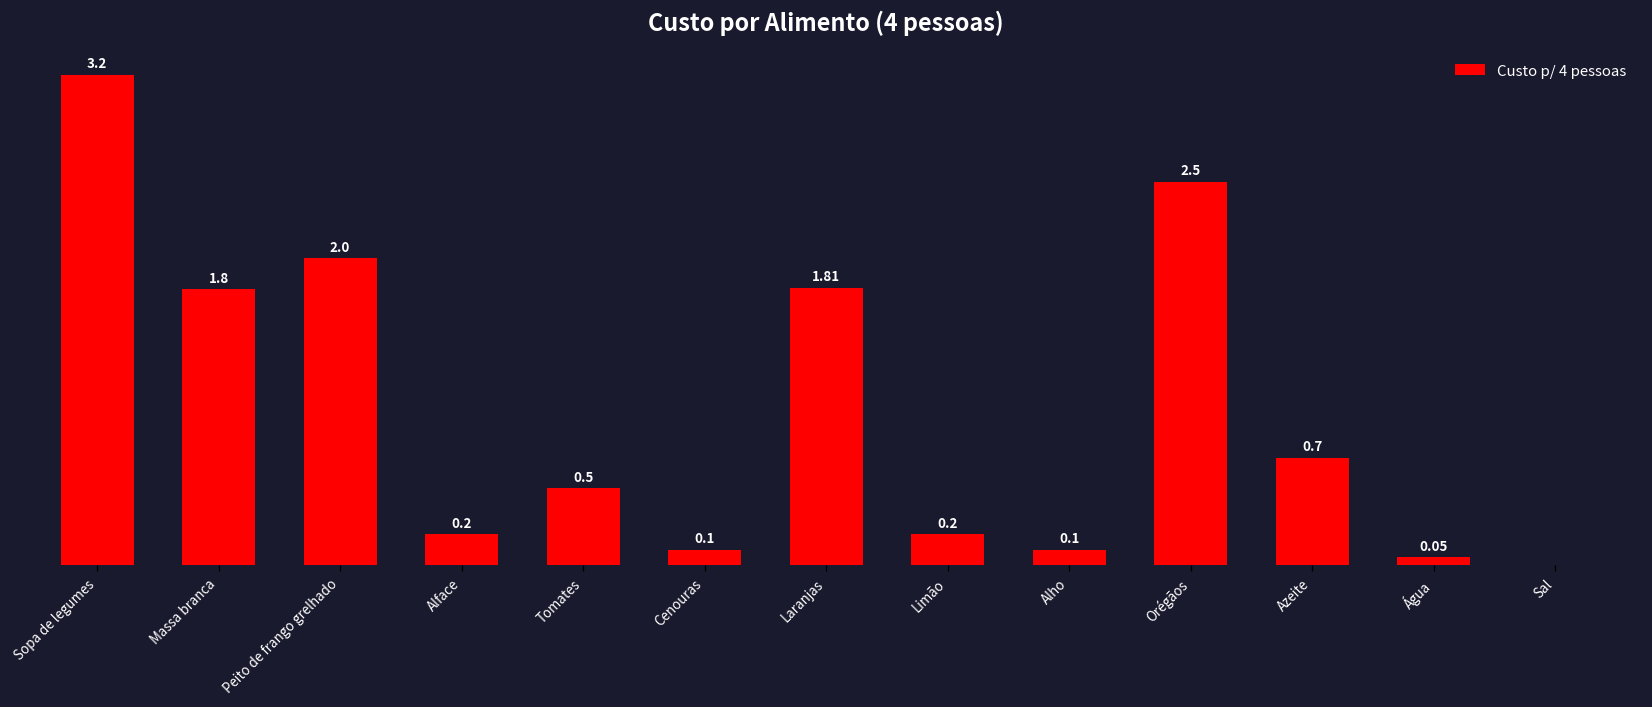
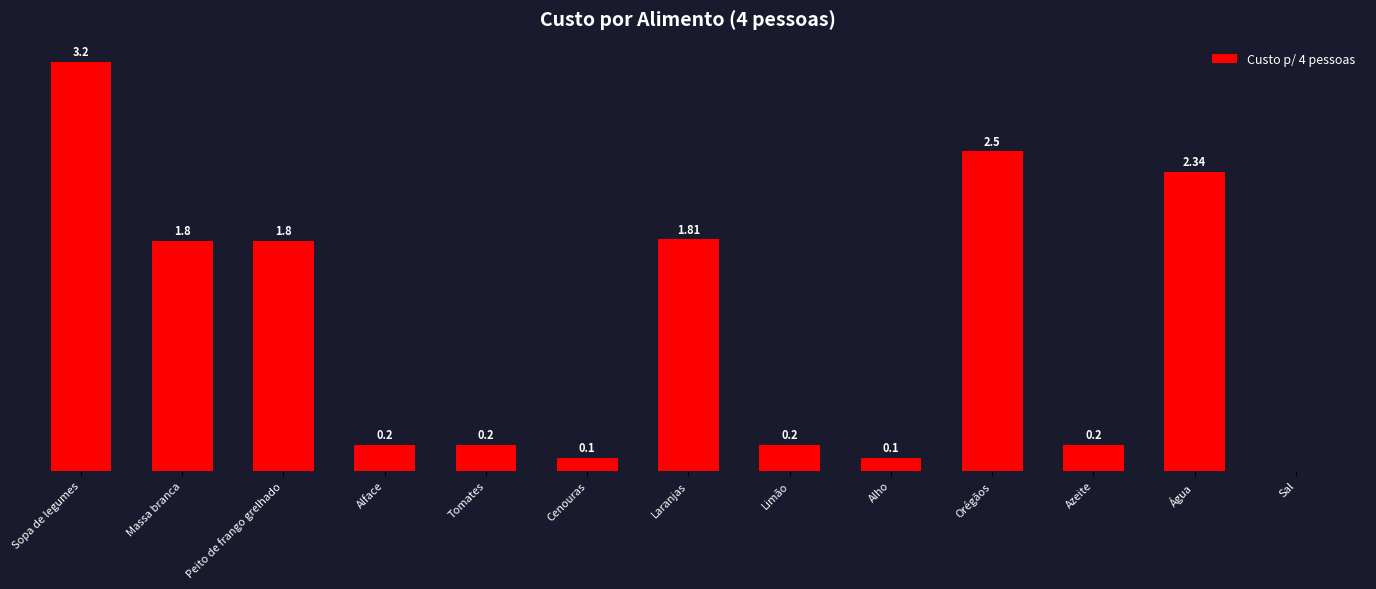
  {
    "Sopa de legumes": 3.2,
    "Massa branca": 1.8,
-   "Peito de frango grelhado": 2.0,
+   "Peito de frango grelhado": 1.8,
    "Alface": 0.2,
-   "Tomates": 0.5,
+   "Tomates": 0.2,
    "Cenouras": 0.1,
    "Laranjas": 1.81,
    "Limão": 0.2,
    "Alho": 0.1,
    "Orégãos": 2.5,
-   "Azeite": 0.7,
-   "Água": 0.05
+   "Azeite": 0.2,
+   "Água": 2.34
  }
